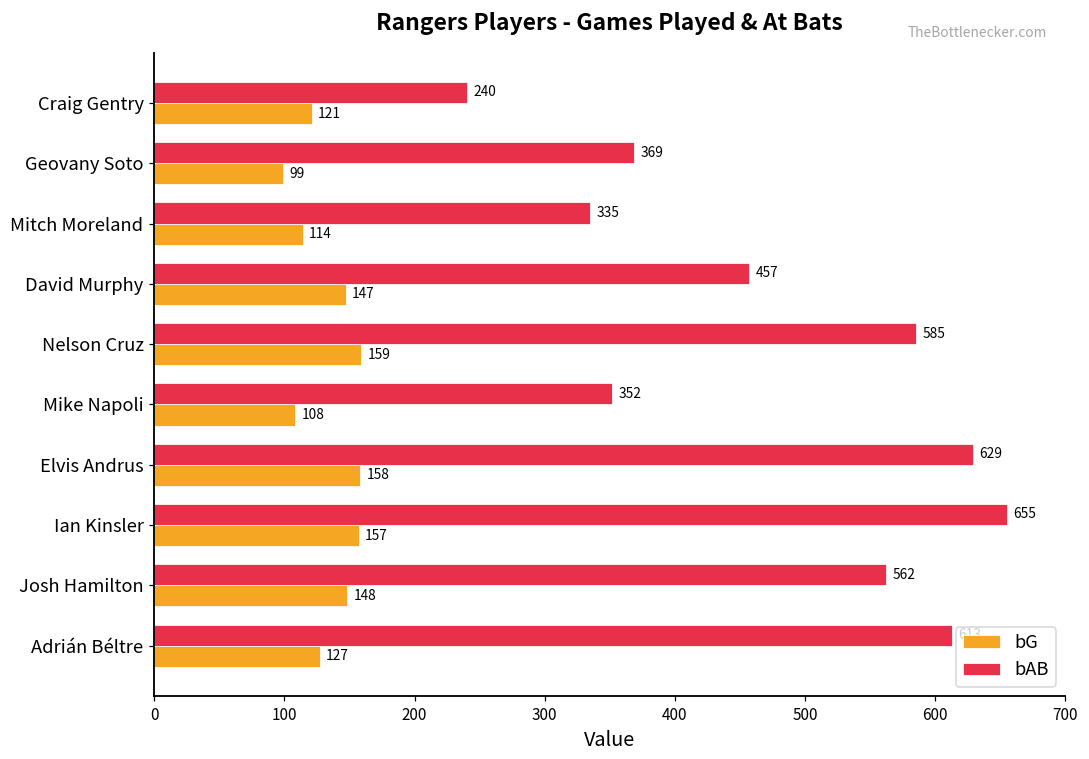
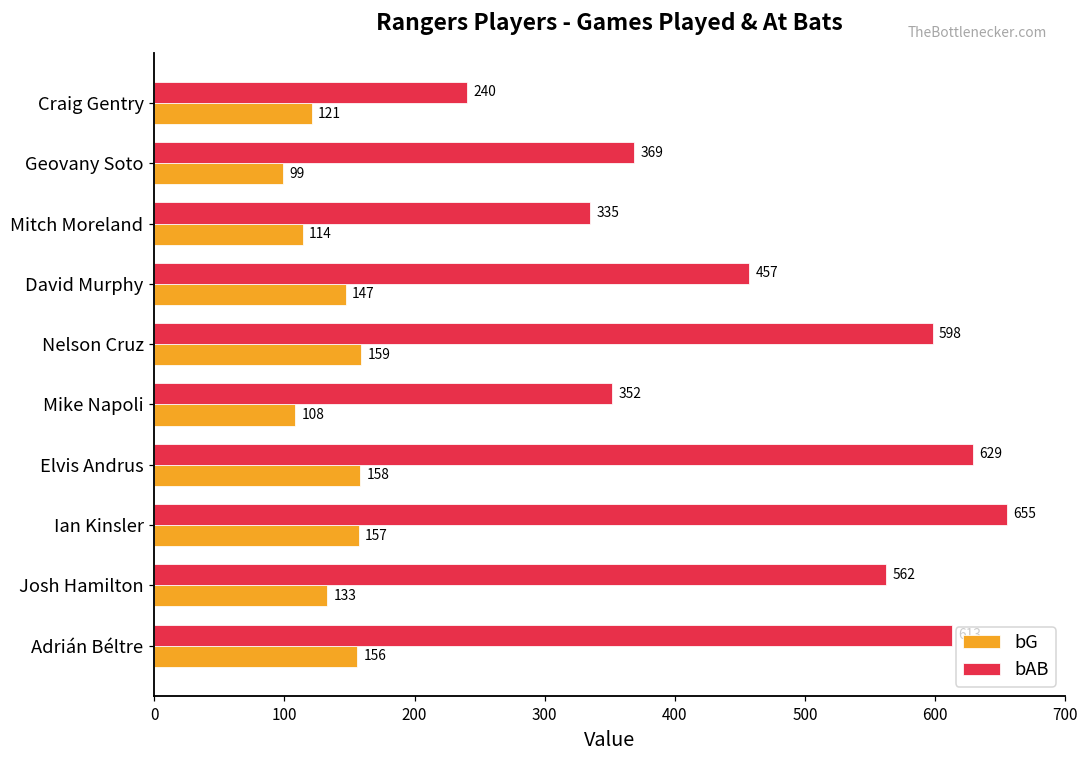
  {
    "bG": {
      "Craig Gentry": 121,
      "Geovany Soto": 99,
      "Mitch Moreland": 114,
      "David Murphy": 147,
      "Nelson Cruz": 159,
      "Mike Napoli": 108,
      "Elvis Andrus": 158,
      "Ian Kinsler": 157,
-     "Josh Hamilton": 148,
-     "Adrián Béltre": 127
+     "Josh Hamilton": 133,
+     "Adrián Béltre": 156
    },
    "bAB": {
      "Craig Gentry": 240,
      "Geovany Soto": 369,
      "Mitch Moreland": 335,
      "David Murphy": 457,
-     "Nelson Cruz": 585,
+     "Nelson Cruz": 598,
      "Mike Napoli": 352,
      "Elvis Andrus": 629,
      "Ian Kinsler": 655,
      "Josh Hamilton": 562
    }
  }
